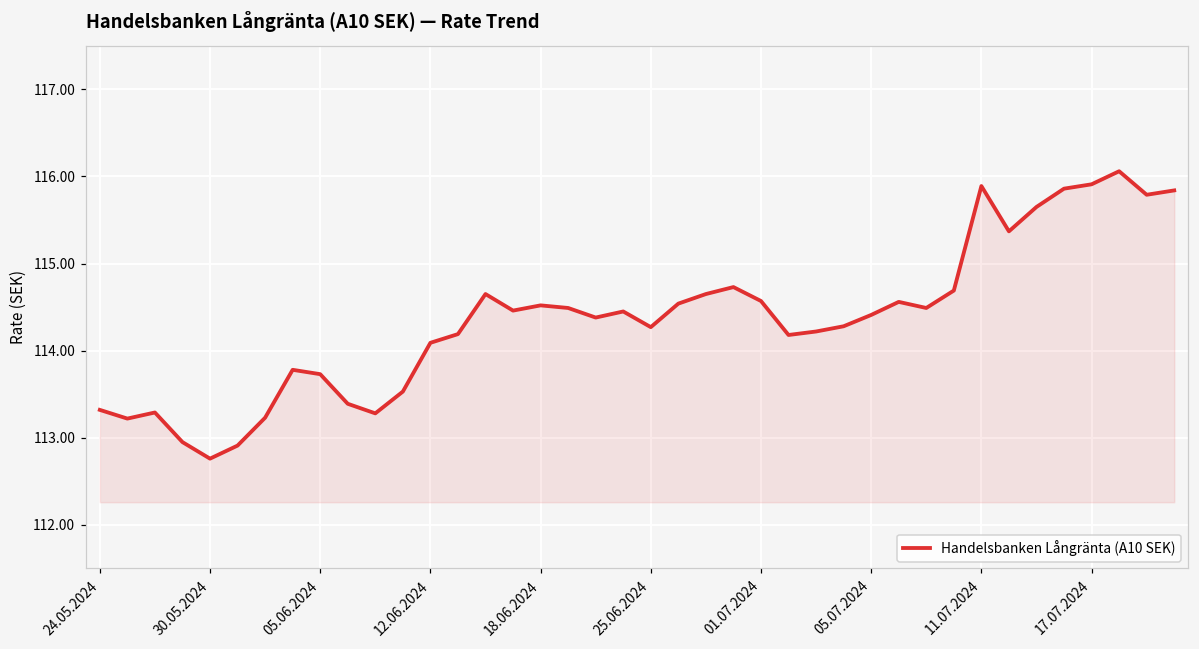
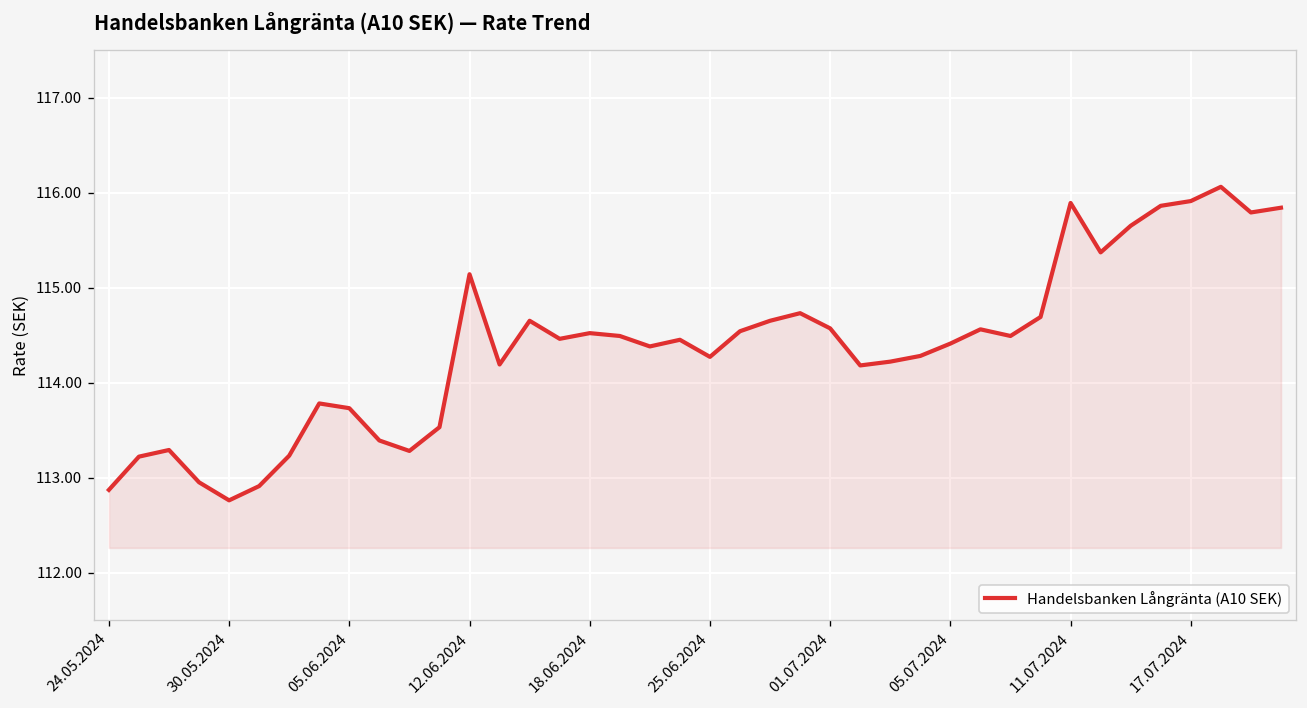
  {
-   "24.05.2024": 113.3,
+   "24.05.2024": 112.9,
    "30.05.2024": 112.8,
    "05.06.2024": 113.7,
-   "12.06.2024": 114.1,
+   "12.06.2024": 115.1,
    "18.06.2024": 114.5,
    "25.06.2024": 114.3,
    "01.07.2024": 114.6,
    "05.07.2024": 114.4,
    "11.07.2024": 115.9,
    "17.07.2024": 115.9
  }
